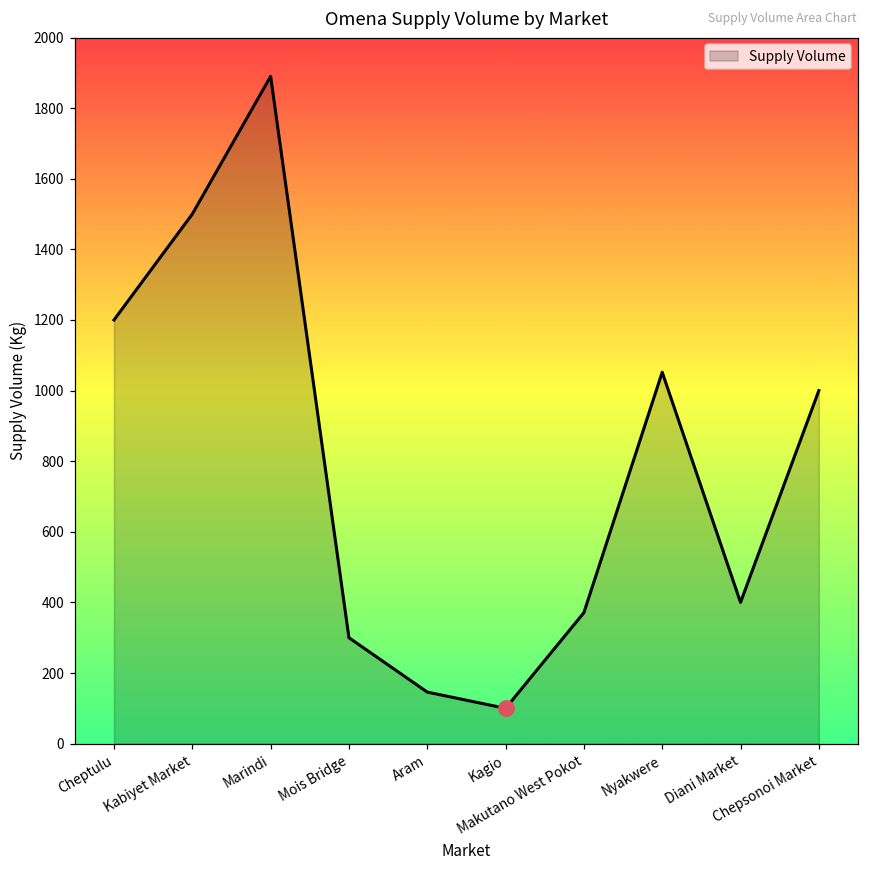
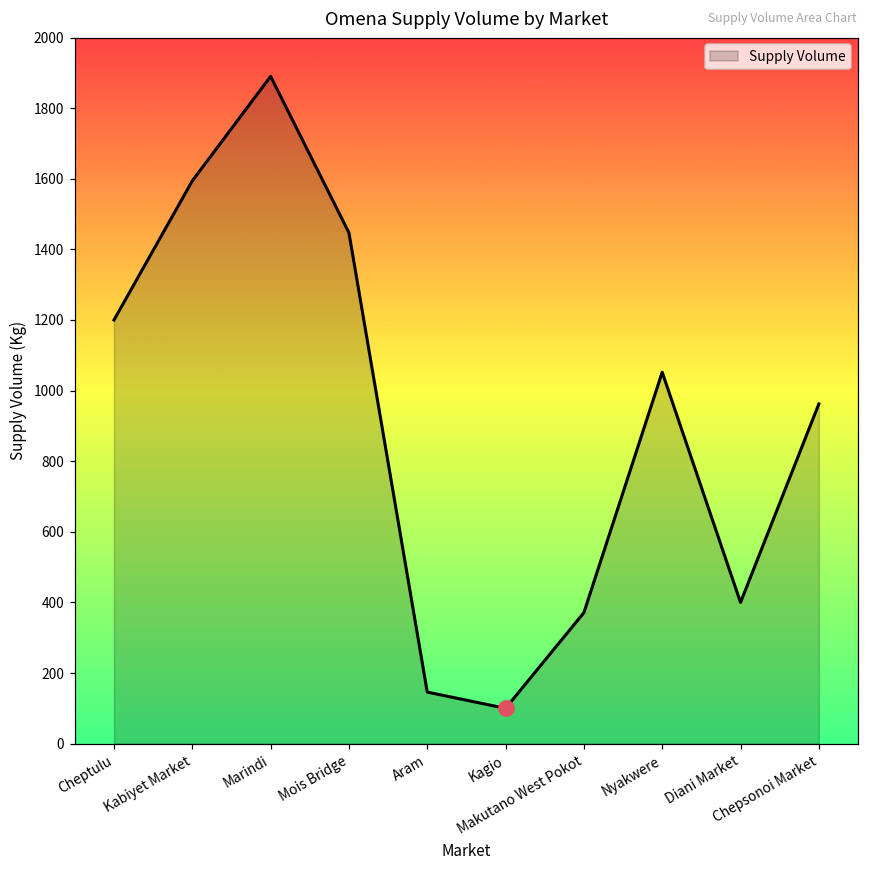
  {
    "Supply Volume": {
      "Cheptulu": 1200,
-     "Kabiyet Market": 1500,
+     "Kabiyet Market": 1590,
      "Marindi": 1890,
-     "Mois Bridge": 300,
+     "Mois Bridge": 1450,
      "Aram": 150,
      "Makutano West Pokot": 370,
      "Nyakwere": 1050,
      "Diani Market": 400,
-     "Chepsonoi Market": 1000
+     "Chepsonoi Market": 960
    }
  }
